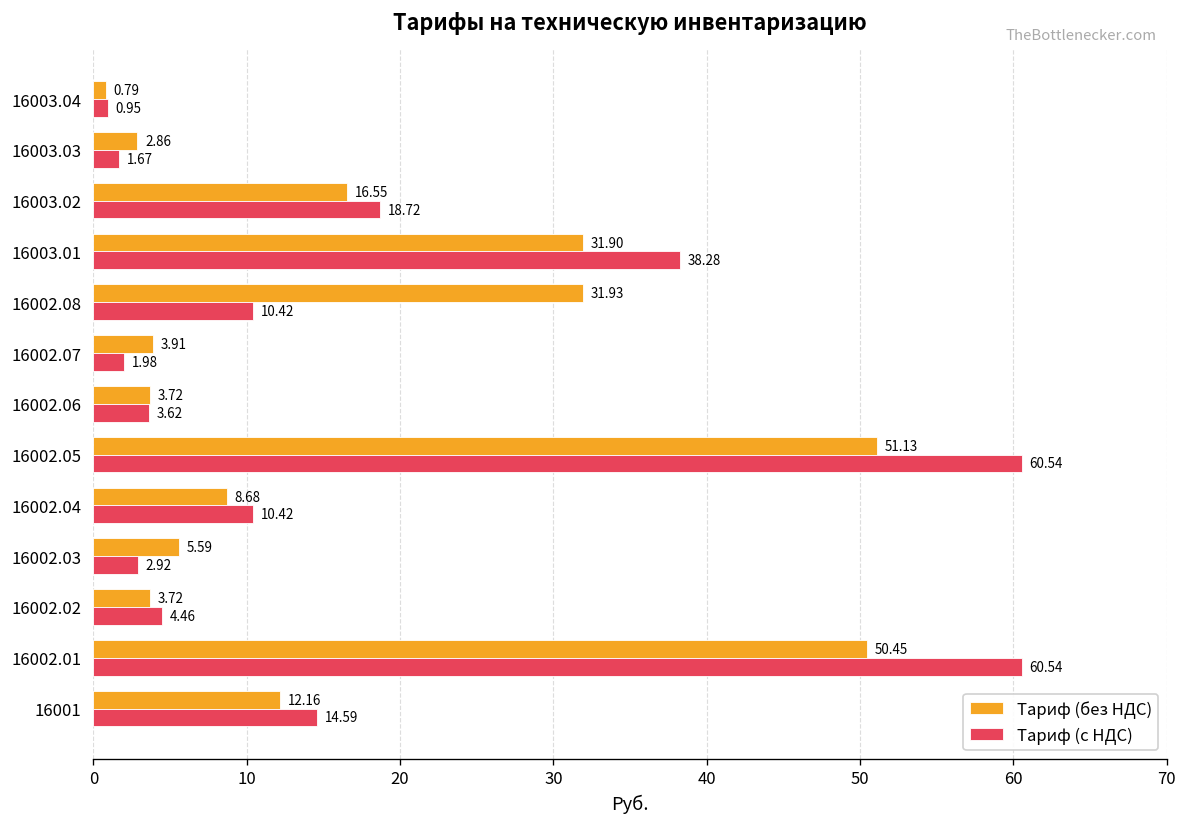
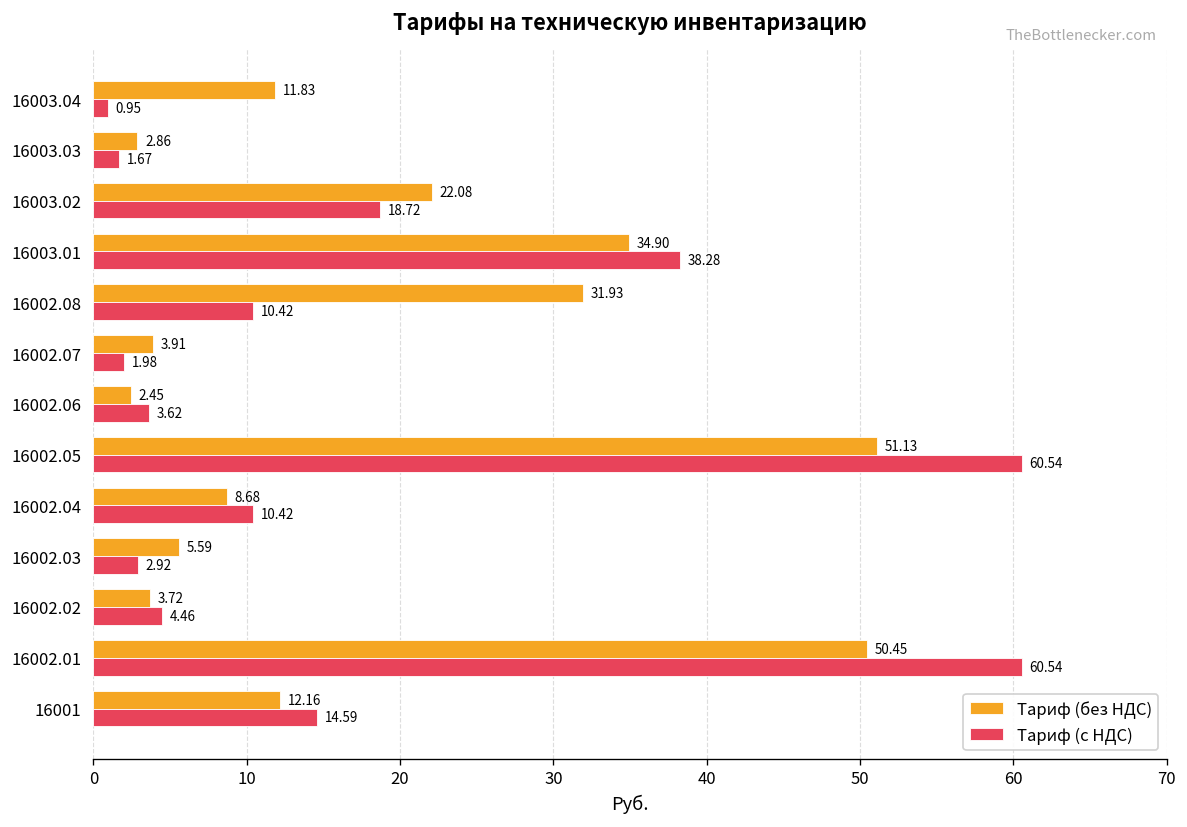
  {
    "Тариф (без НДС)": {
-     "16003.04": 0.79,
+     "16003.04": 11.83,
      "16003.03": 2.86,
-     "16003.02": 16.55,
-     "16003.01": 31.90,
+     "16003.02": 22.08,
+     "16003.01": 34.90,
      "16002.08": 31.93,
      "16002.07": 3.91,
-     "16002.06": 3.72,
+     "16002.06": 2.45,
      "16002.05": 51.13,
      "16002.04": 8.68,
      "16002.03": 5.59,
      "16002.02": 3.72,
      "16002.01": 50.45,
      "16001": 12.16
    },
    "Тариф (с НДС)": {
      "16003.04": 0.95,
      "16003.03": 1.67,
      "16003.02": 18.72,
      "16003.01": 38.28,
      "16002.08": 10.42,
      "16002.07": 1.98,
      "16002.06": 3.62,
      "16002.05": 60.54,
      "16002.04": 10.42,
      "16002.03": 2.92,
      "16002.02": 4.46,
      "16002.01": 60.54,
      "16001": 14.59
    }
  }
